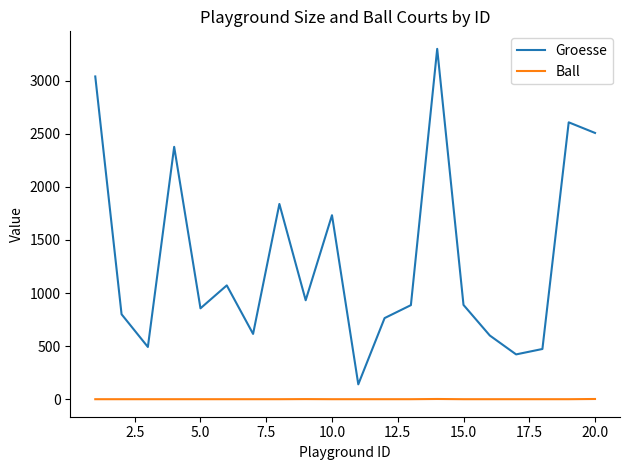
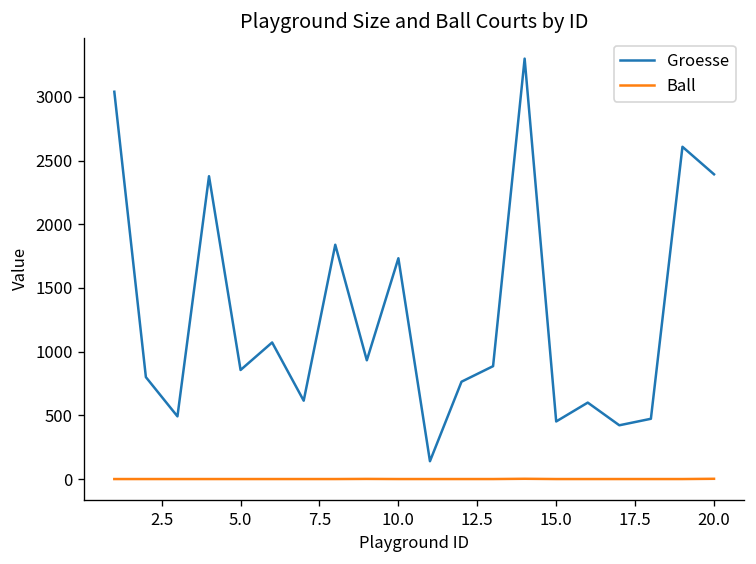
  {
    "Groesse": {
      "5.0": 860,
      "10.0": 1730,
-     "15.0": 890,
-     "20.0": 2510
+     "15.0": 450,
+     "20.0": 2390
    },
    "Ball": {
      "5.0": 0,
      "10.0": 0,
      "15.0": 0,
      "20.0": 0
    }
  }
